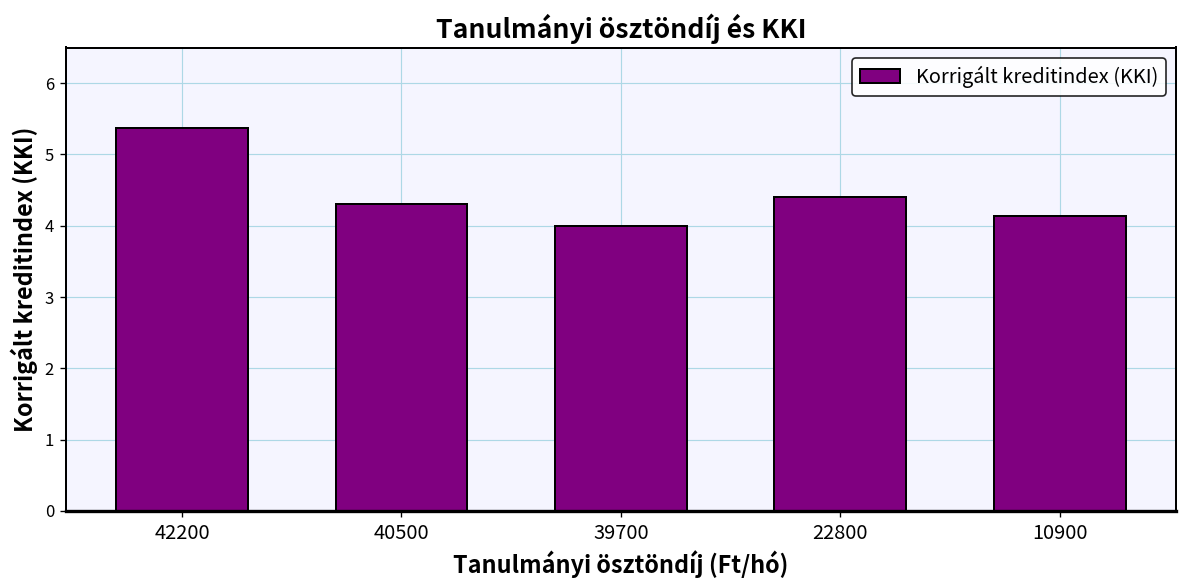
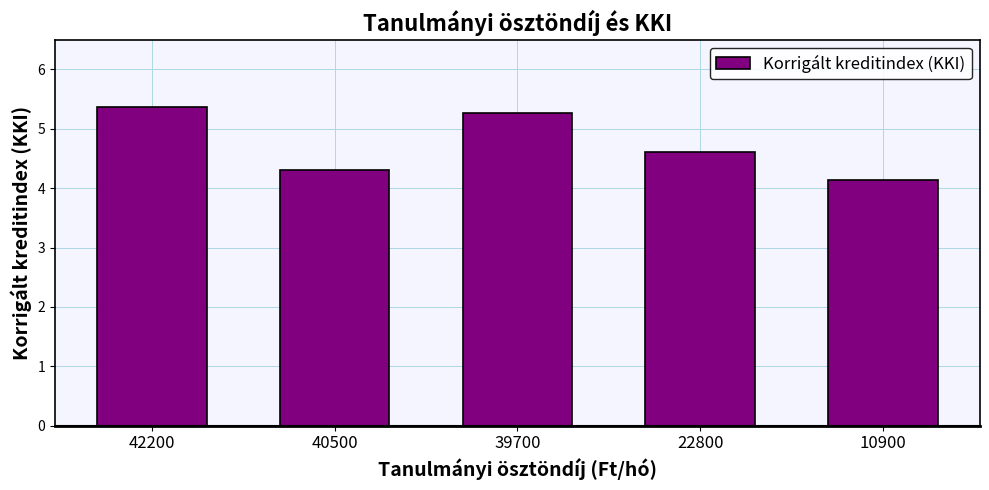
  {
    "42200": 5.4,
    "40500": 4.3,
-   "39700": 4.0,
-   "22800": 4.4,
+   "39700": 5.3,
+   "22800": 4.6,
    "10900": 4.1
  }
